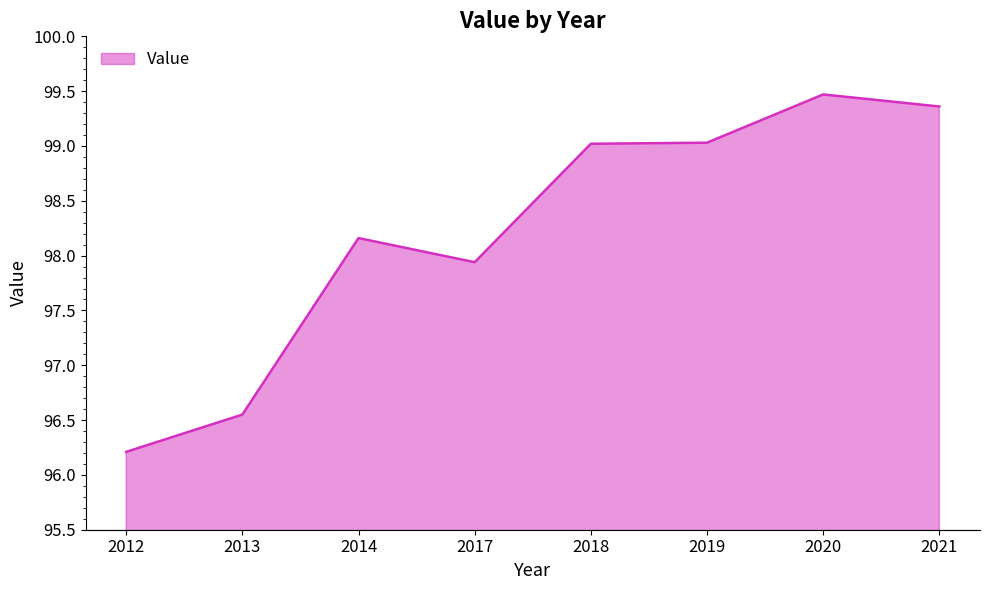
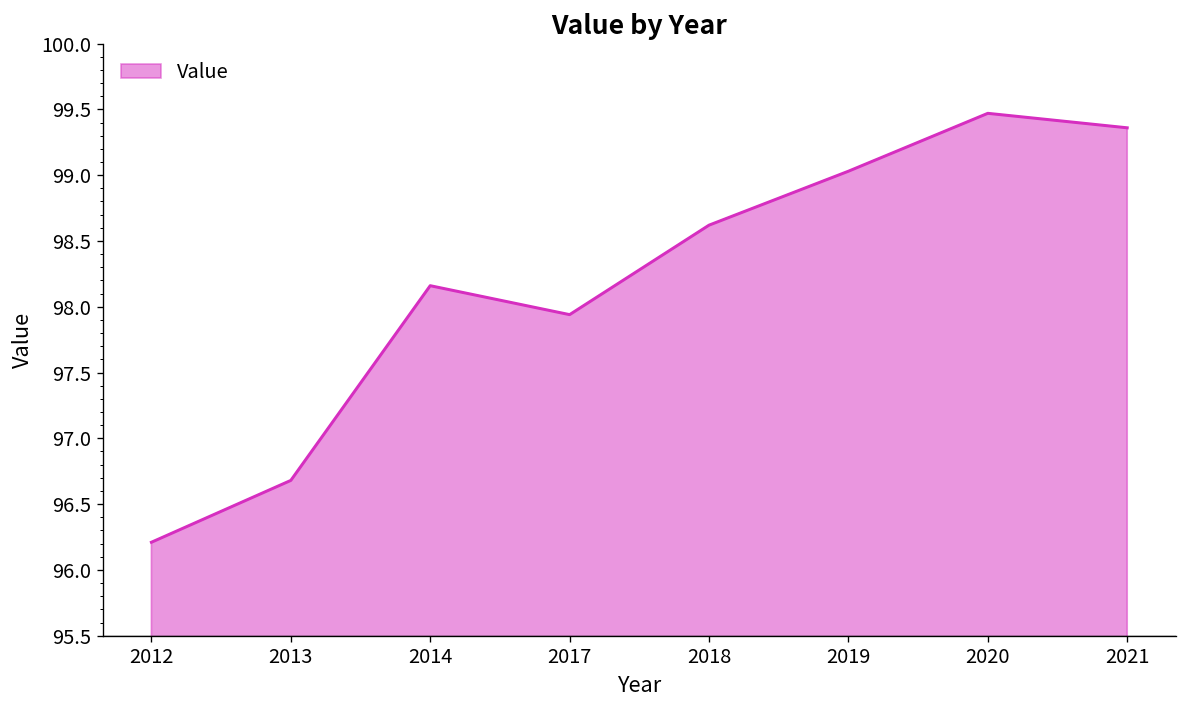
  {
    "2012": 96.21,
-   "2013": 96.55,
+   "2013": 96.68,
    "2014": 98.16,
    "2017": 97.94,
-   "2018": 99.02,
+   "2018": 98.62,
    "2019": 99.03,
    "2020": 99.47,
    "2021": 99.36
  }
